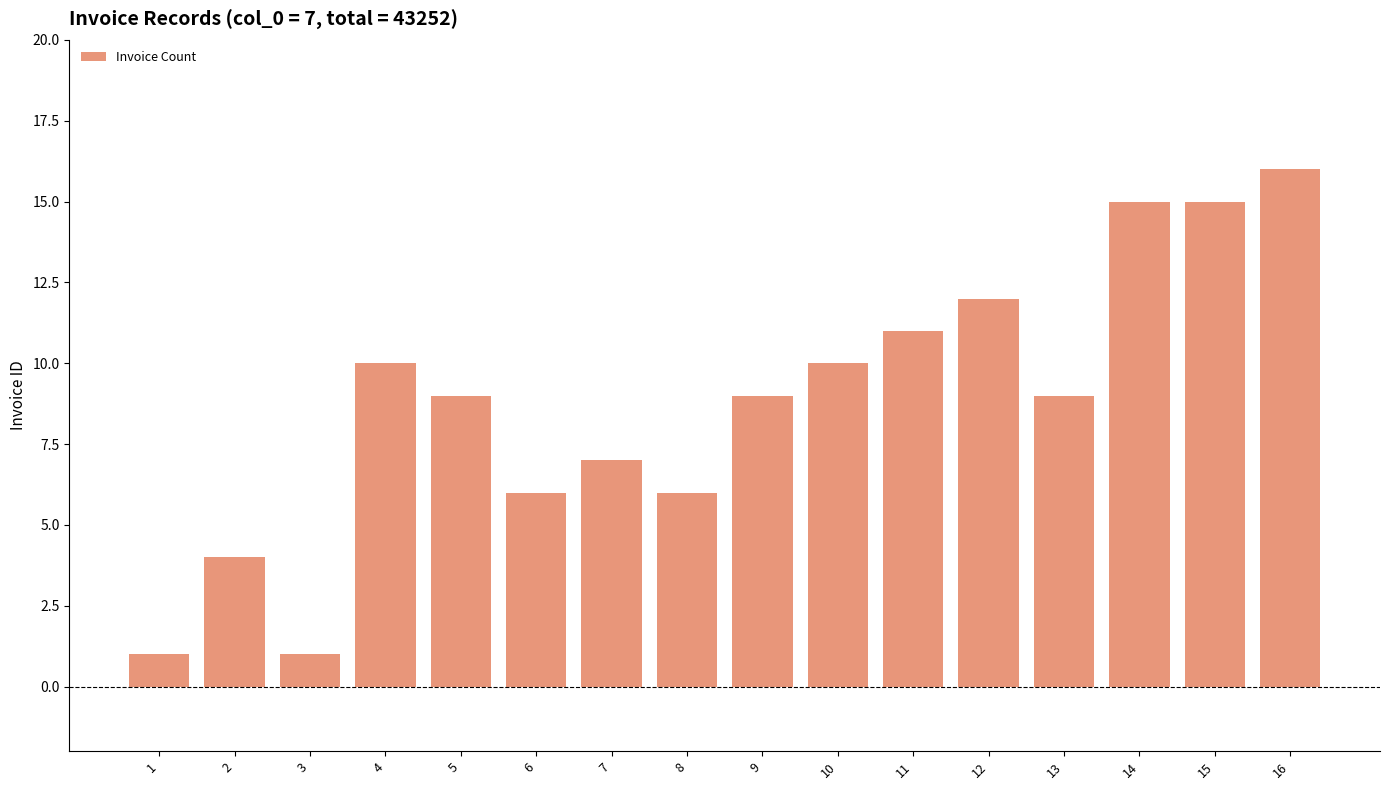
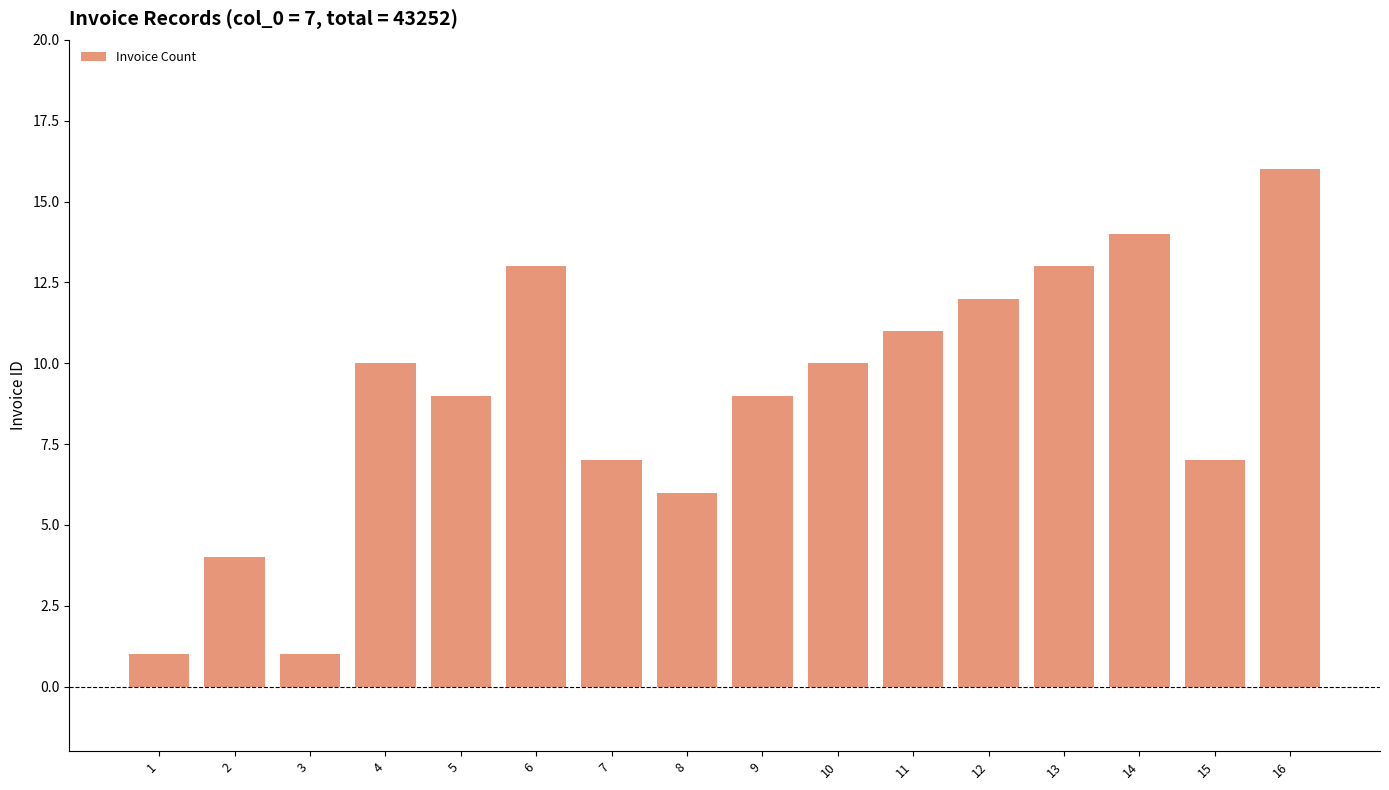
  {
    "1": 1,
    "2": 4,
    "3": 1,
    "4": 10,
    "5": 9,
-   "6": 6,
+   "6": 13,
    "7": 7,
    "8": 6,
    "9": 9,
    "10": 10,
    "11": 11,
    "12": 12,
-   "13": 9,
-   "14": 15,
-   "15": 15,
+   "13": 13,
+   "14": 14,
+   "15": 7,
    "16": 16
  }
